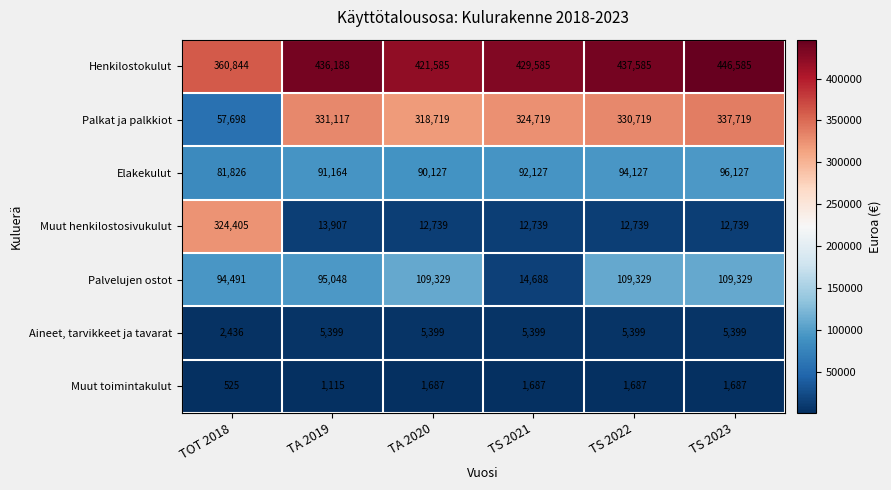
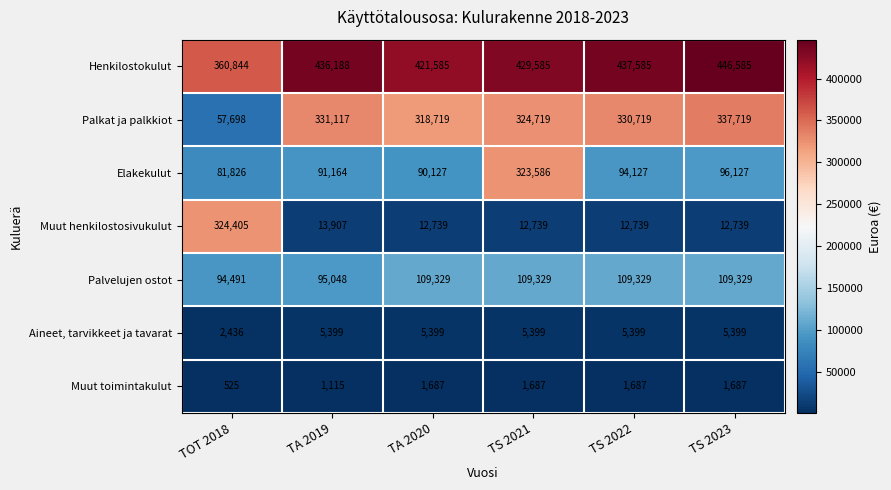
  {
    "Henkilostokulut": {
      "TOT 2018": "360,844",
      "TA 2019": "436,188",
      "TA 2020": "421,585",
      "TS 2021": "429,585",
      "TS 2022": "437,585",
      "TS 2023": "446,585"
    },
    "Palkat ja palkkiot": {
      "TOT 2018": "57,698",
      "TA 2019": "331,117",
      "TA 2020": "318,719",
      "TS 2021": "324,719",
      "TS 2022": "330,719",
      "TS 2023": "337,719"
    },
    "Elakekulut": {
      "TOT 2018": "81,826",
      "TA 2019": "91,164",
      "TA 2020": "90,127",
-     "TS 2021": "92,127",
+     "TS 2021": "323,586",
      "TS 2022": "94,127",
      "TS 2023": "96,127"
    },
    "Muut henkilostosivukulut": {
      "TOT 2018": "324,405",
      "TA 2019": "13,907",
      "TA 2020": "12,739",
      "TS 2021": "12,739",
      "TS 2022": "12,739",
      "TS 2023": "12,739"
    },
    "Palvelujen ostot": {
      "TOT 2018": "94,491",
      "TA 2019": "95,048",
      "TA 2020": "109,329",
-     "TS 2021": "14,688",
+     "TS 2021": "109,329",
      "TS 2022": "109,329",
      "TS 2023": "109,329"
    },
    "Aineet, tarvikkeet ja tavarat": {
      "TOT 2018": "2,436",
      "TA 2019": "5,399",
      "TA 2020": "5,399",
      "TS 2021": "5,399",
      "TS 2022": "5,399",
      "TS 2023": "5,399"
    },
    "Muut toimintakulut": {
      "TOT 2018": "525",
      "TA 2019": "1,115",
      "TA 2020": "1,687",
      "TS 2021": "1,687",
      "TS 2022": "1,687",
      "TS 2023": "1,687"
    }
  }
